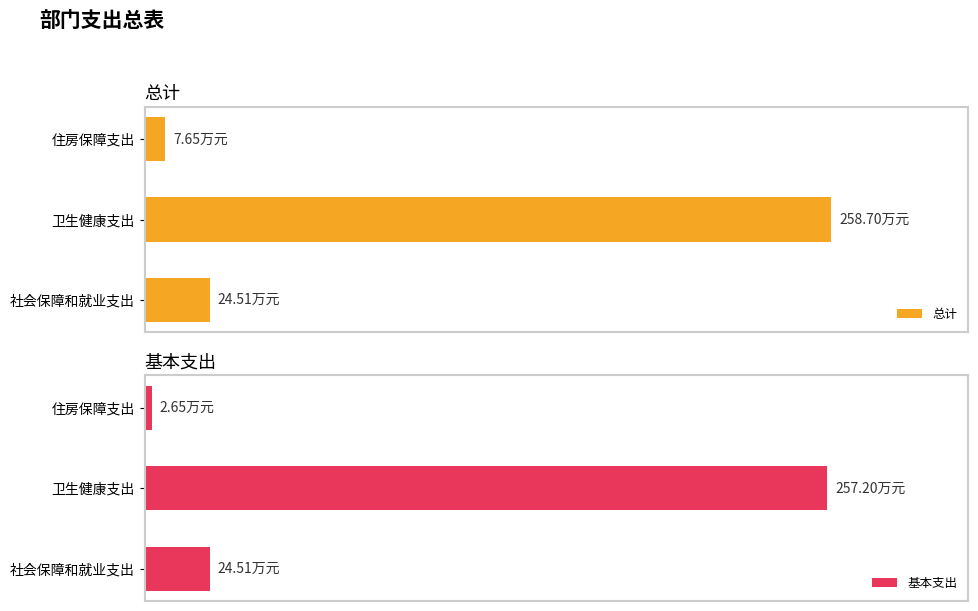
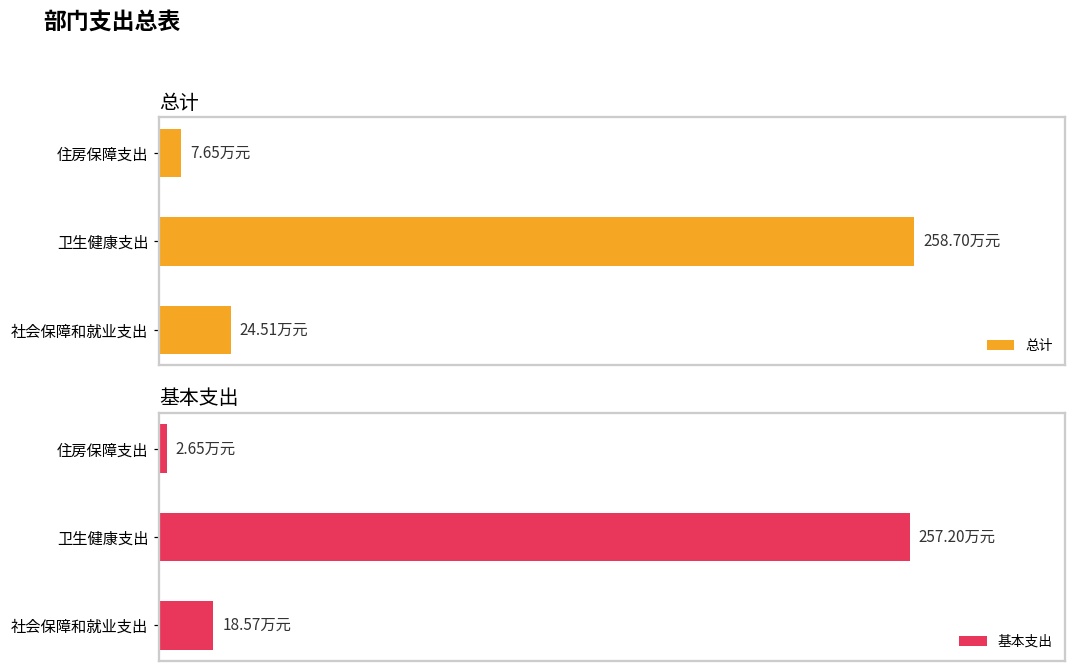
  {
    "总计": {
      "住房保障支出": 7.65,
      "卫生健康支出": 258.70,
      "社会保障和就业支出": 24.51
    },
    "基本支出": {
      "住房保障支出": 2.65,
      "卫生健康支出": 257.20,
-     "社会保障和就业支出": 24.51
+     "社会保障和就业支出": 18.57
    }
  }
